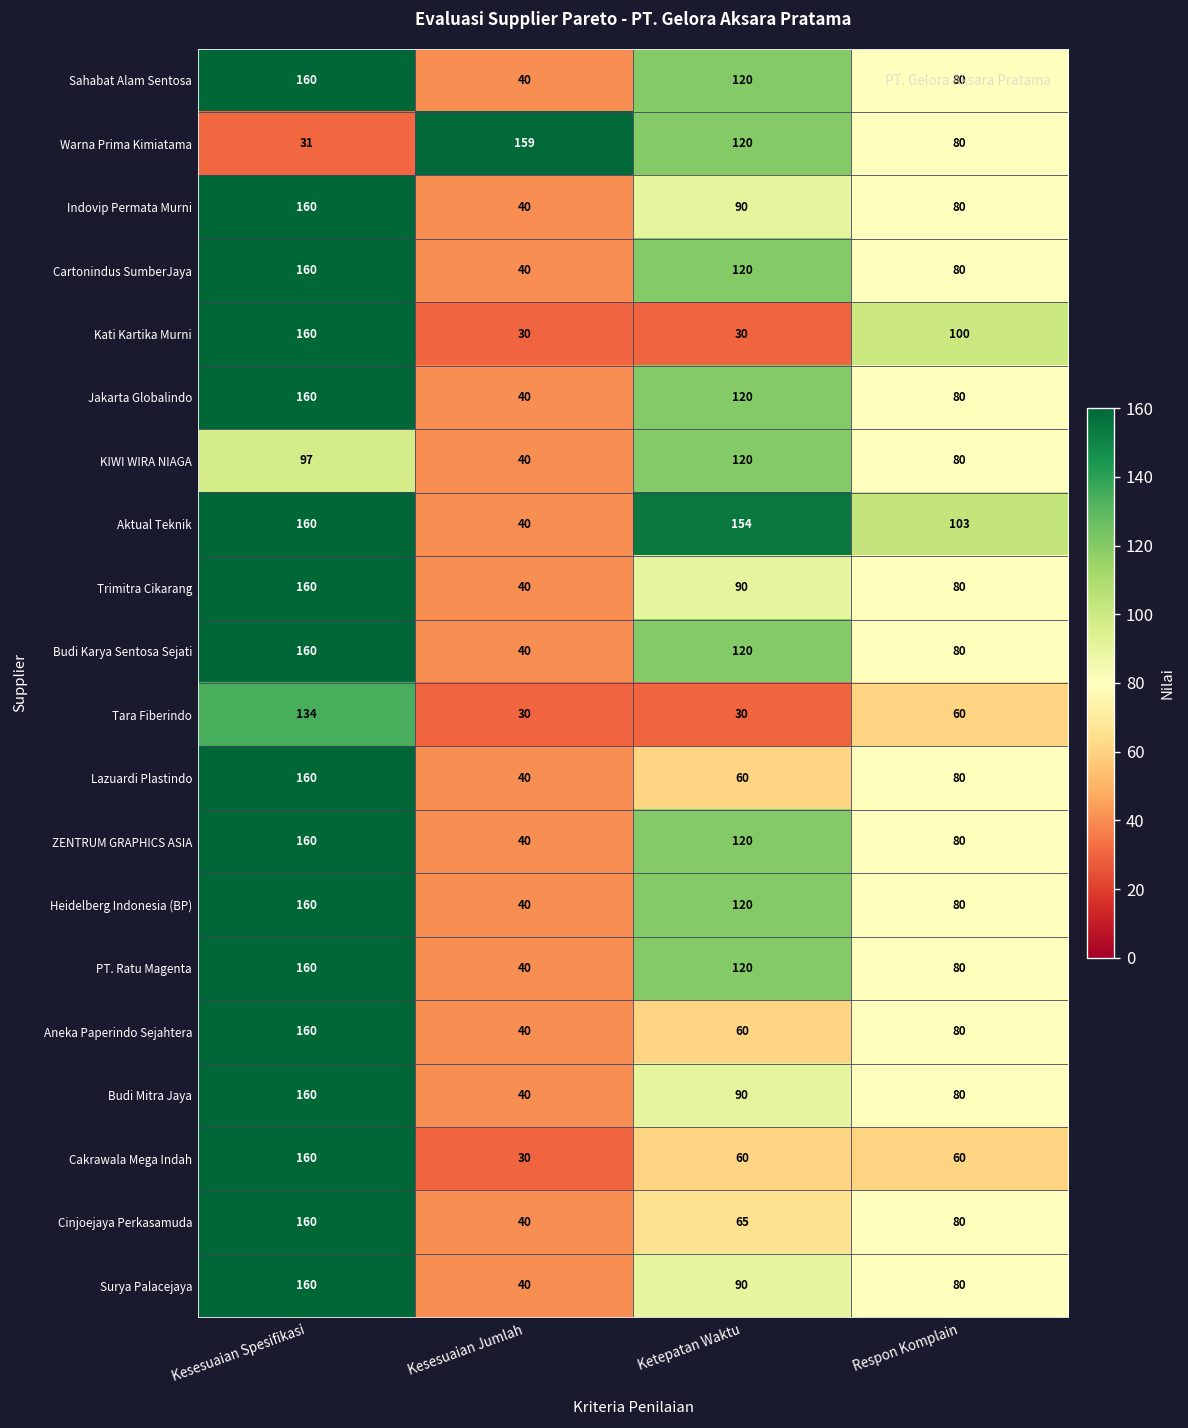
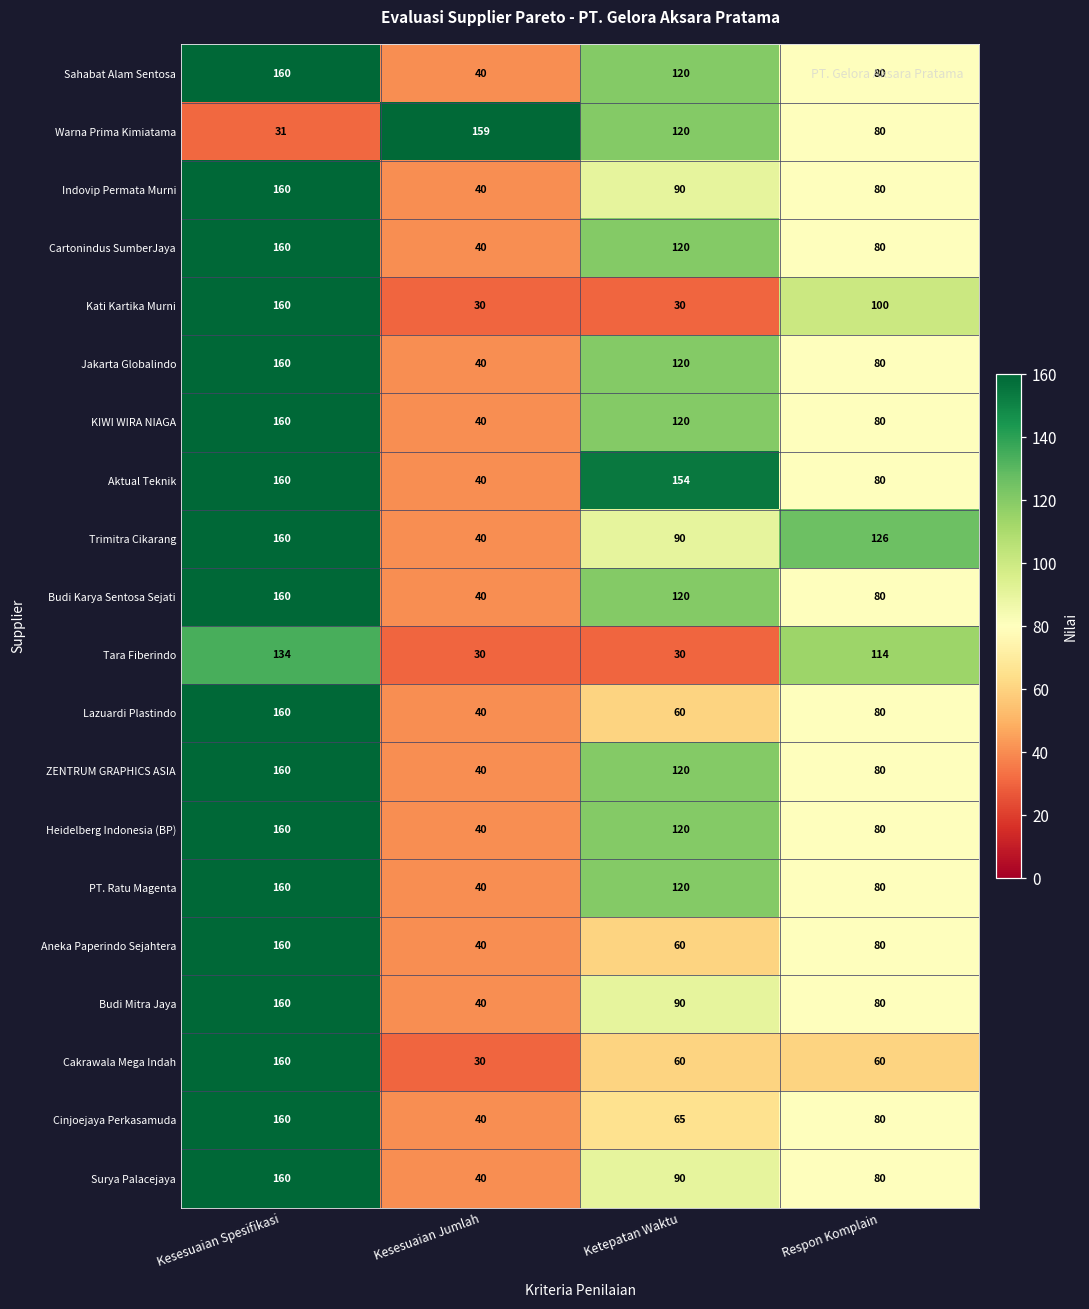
  {
    "Sahabat Alam Sentosa": {
      "Kesesuaian Spesifikasi": 160,
      "Kesesuaian Jumlah": 40,
      "Ketepatan Waktu": 120,
      "Respon Komplain": 80
    },
    "Warna Prima Kimiatama": {
      "Kesesuaian Spesifikasi": 31,
      "Kesesuaian Jumlah": 159,
      "Ketepatan Waktu": 120,
      "Respon Komplain": 80
    },
    "Indovip Permata Murni": {
      "Kesesuaian Spesifikasi": 160,
      "Kesesuaian Jumlah": 40,
      "Ketepatan Waktu": 90,
      "Respon Komplain": 80
    },
    "Cartonindus SumberJaya": {
      "Kesesuaian Spesifikasi": 160,
      "Kesesuaian Jumlah": 40,
      "Ketepatan Waktu": 120,
      "Respon Komplain": 80
    },
    "Kati Kartika Murni": {
      "Kesesuaian Spesifikasi": 160,
      "Kesesuaian Jumlah": 30,
      "Ketepatan Waktu": 30,
      "Respon Komplain": 100
    },
    "Jakarta Globalindo": {
      "Kesesuaian Spesifikasi": 160,
      "Kesesuaian Jumlah": 40,
      "Ketepatan Waktu": 120,
      "Respon Komplain": 80
    },
    "KIWI WIRA NIAGA": {
-     "Kesesuaian Spesifikasi": 97,
+     "Kesesuaian Spesifikasi": 160,
      "Kesesuaian Jumlah": 40,
      "Ketepatan Waktu": 120,
      "Respon Komplain": 80
    },
    "Aktual Teknik": {
      "Kesesuaian Spesifikasi": 160,
      "Kesesuaian Jumlah": 40,
      "Ketepatan Waktu": 154,
-     "Respon Komplain": 103
+     "Respon Komplain": 80
    },
    "Trimitra Cikarang": {
      "Kesesuaian Spesifikasi": 160,
      "Kesesuaian Jumlah": 40,
      "Ketepatan Waktu": 90,
-     "Respon Komplain": 80
+     "Respon Komplain": 126
    },
    "Budi Karya Sentosa Sejati": {
      "Kesesuaian Spesifikasi": 160,
      "Kesesuaian Jumlah": 40,
      "Ketepatan Waktu": 120,
      "Respon Komplain": 80
    },
    "Tara Fiberindo": {
      "Kesesuaian Spesifikasi": 134,
      "Kesesuaian Jumlah": 30,
      "Ketepatan Waktu": 30,
-     "Respon Komplain": 60
+     "Respon Komplain": 114
    },
    "Lazuardi Plastindo": {
      "Kesesuaian Spesifikasi": 160,
      "Kesesuaian Jumlah": 40,
      "Ketepatan Waktu": 60,
      "Respon Komplain": 80
    },
    "ZENTRUM GRAPHICS ASIA": {
      "Kesesuaian Spesifikasi": 160,
      "Kesesuaian Jumlah": 40,
      "Ketepatan Waktu": 120,
      "Respon Komplain": 80
    },
    "Heidelberg Indonesia (BP)": {
      "Kesesuaian Spesifikasi": 160,
      "Kesesuaian Jumlah": 40,
      "Ketepatan Waktu": 120,
      "Respon Komplain": 80
    },
    "PT. Ratu Magenta": {
      "Kesesuaian Spesifikasi": 160,
      "Kesesuaian Jumlah": 40,
      "Ketepatan Waktu": 120,
      "Respon Komplain": 80
    },
    "Aneka Paperindo Sejahtera": {
      "Kesesuaian Spesifikasi": 160,
      "Kesesuaian Jumlah": 40,
      "Ketepatan Waktu": 60,
      "Respon Komplain": 80
    },
    "Budi Mitra Jaya": {
      "Kesesuaian Spesifikasi": 160,
      "Kesesuaian Jumlah": 40,
      "Ketepatan Waktu": 90,
      "Respon Komplain": 80
    },
    "Cakrawala Mega Indah": {
      "Kesesuaian Spesifikasi": 160,
      "Kesesuaian Jumlah": 30,
      "Ketepatan Waktu": 60,
      "Respon Komplain": 60
    },
    "Cinjoejaya Perkasamuda": {
      "Kesesuaian Spesifikasi": 160,
      "Kesesuaian Jumlah": 40,
      "Ketepatan Waktu": 65,
      "Respon Komplain": 80
    },
    "Surya Palacejaya": {
      "Kesesuaian Spesifikasi": 160,
      "Kesesuaian Jumlah": 40,
      "Ketepatan Waktu": 90,
      "Respon Komplain": 80
    }
  }
